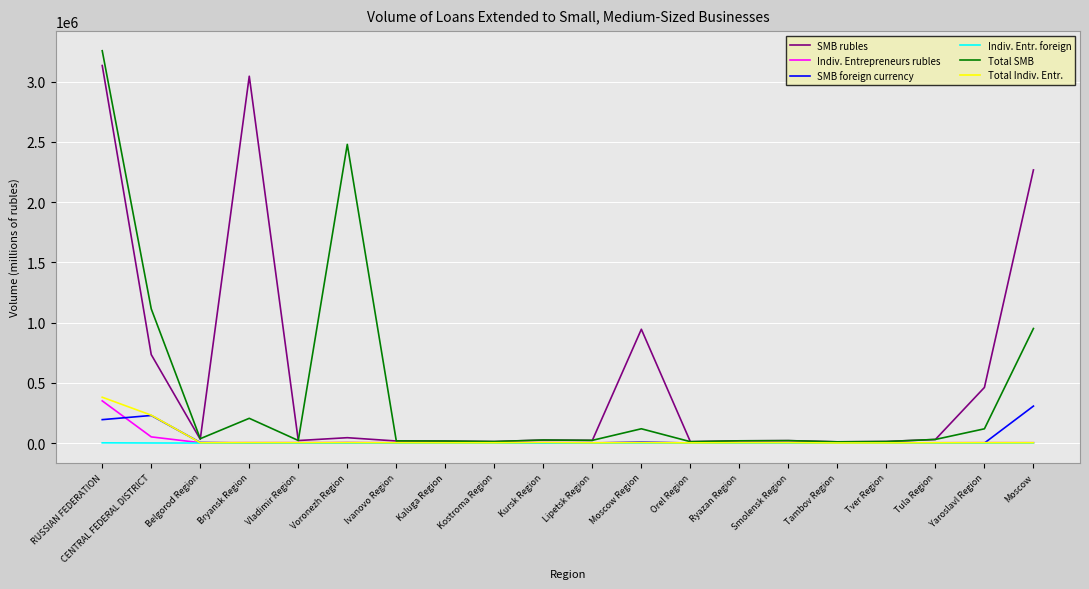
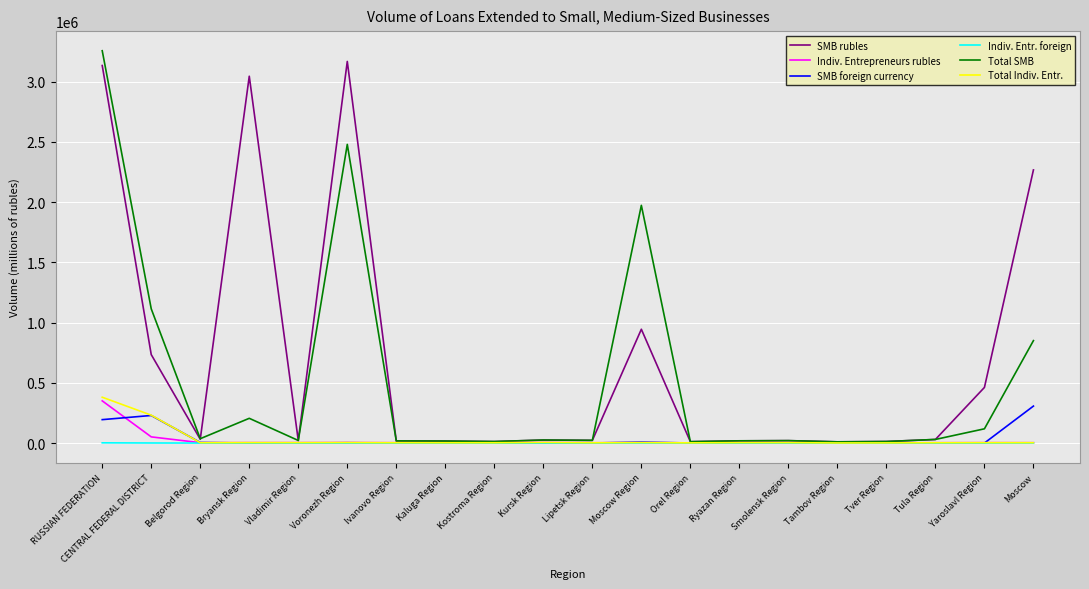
  {
    "SMB rubles": {
      "RUSSIAN FEDERATION": 3130000,
      "CENTRAL FEDERAL DISTRICT": 730000,
      "Bryansk Region": 3040000,
-     "Voronezh Region": 40000,
+     "Voronezh Region": 3170000,
      "Moscow Region": 940000,
      "Yaroslavl Region": 460000,
      "Moscow": 2270000
    },
    "Indiv. Entrepreneurs rubles": {
      "RUSSIAN FEDERATION": 350000,
      "CENTRAL FEDERAL DISTRICT": 50000
    },
    "SMB foreign currency": {
      "RUSSIAN FEDERATION": 190000,
      "Moscow": 310000
    },
    "Indiv. Entr. foreign": {
      "RUSSIAN FEDERATION": 0,
      "CENTRAL FEDERAL DISTRICT": 0
    },
    "Total SMB": {
      "RUSSIAN FEDERATION": 3260000,
      "CENTRAL FEDERAL DISTRICT": 1110000,
      "Bryansk Region": 210000,
      "Voronezh Region": 2480000,
-     "Moscow Region": 120000,
+     "Moscow Region": 1970000,
      "Yaroslavl Region": 120000,
-     "Moscow": 950000
+     "Moscow": 850000
    },
    "Total Indiv. Entr.": {
      "RUSSIAN FEDERATION": 380000
    }
  }
